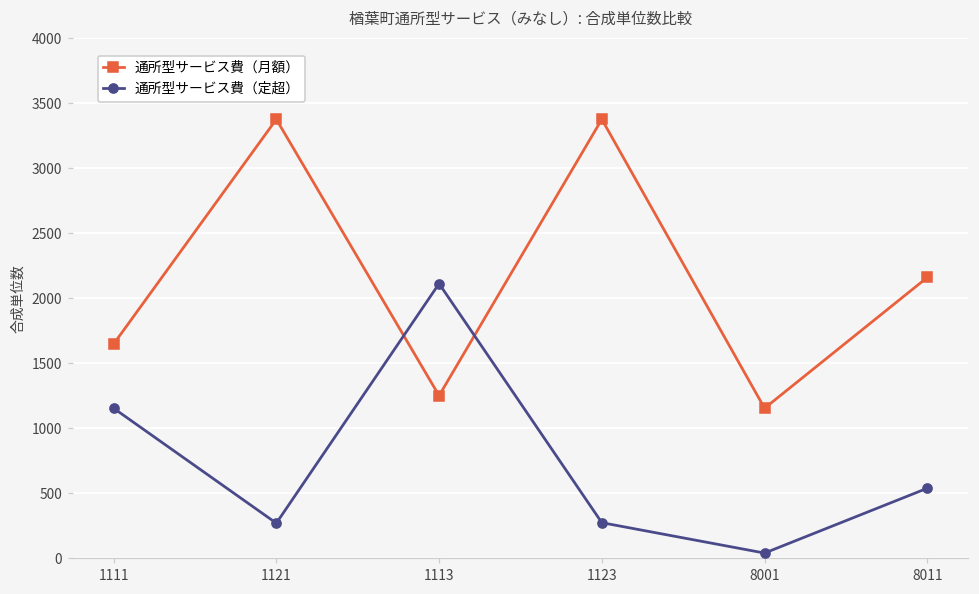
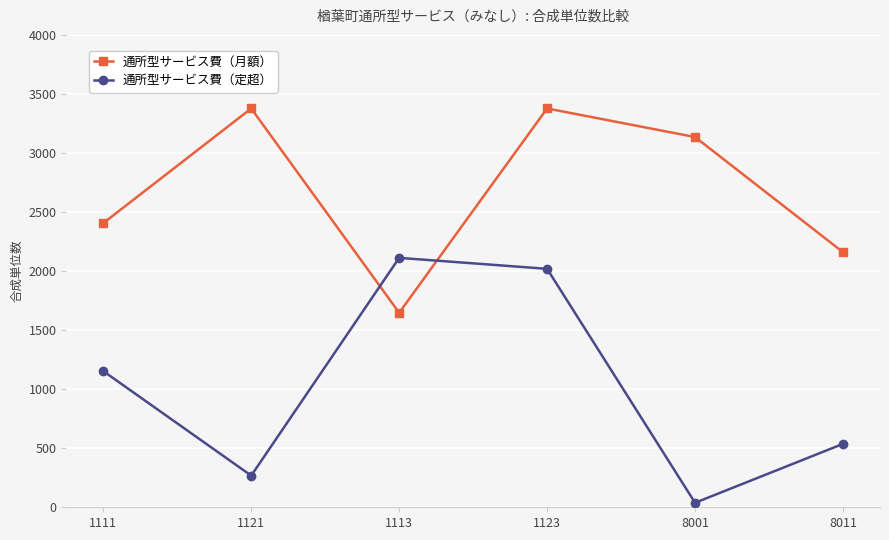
  {
    "通所型サービス費（月額）": {
-     "1111": 1650,
+     "1111": 2410,
      "1121": 3380,
-     "1113": 1250,
+     "1113": 1650,
      "1123": 3380,
-     "8001": 1150,
+     "8001": 3140,
      "8011": 2160
    },
    "通所型サービス費（定超）": {
      "1111": 1150,
      "1121": 270,
      "1113": 2110,
-     "1123": 270,
+     "1123": 2020,
      "8001": 40,
      "8011": 540
    }
  }
